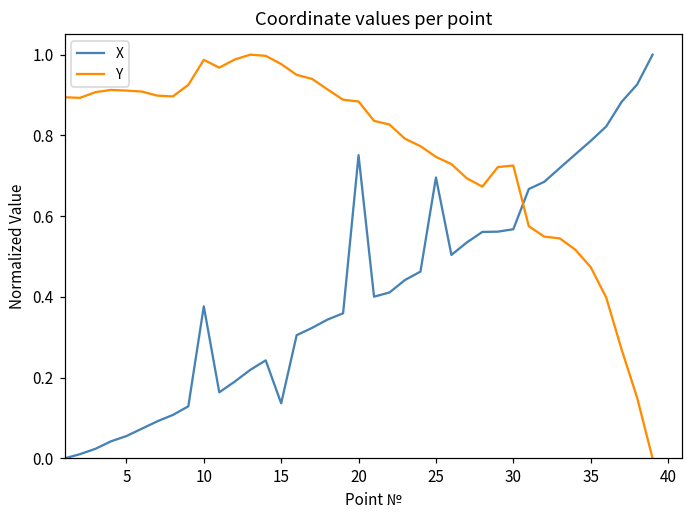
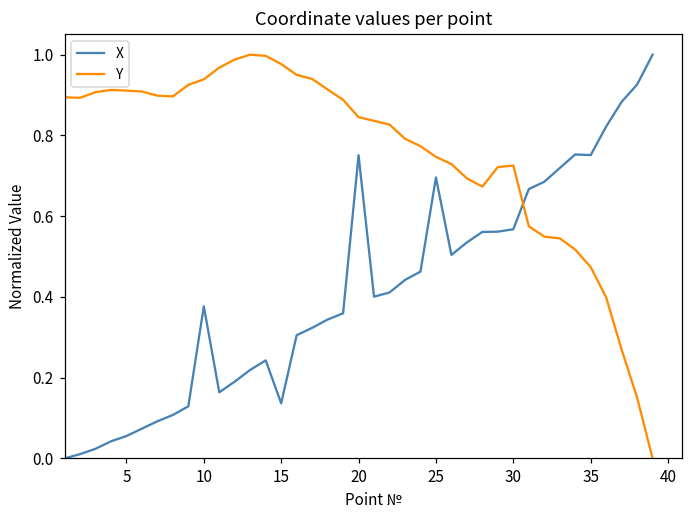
  {
    "X": {
      "5": 0.06,
      "10": 0.38,
      "15": 0.14,
      "20": 0.75,
      "25": 0.70,
      "30": 0.57,
-     "35": 0.79
+     "35": 0.75
    },
    "Y": {
      "5": 0.91,
-     "10": 0.99,
+     "10": 0.94,
      "15": 0.98,
-     "20": 0.88,
+     "20": 0.85,
      "25": 0.75,
      "30": 0.73,
      "35": 0.47
    }
  }
